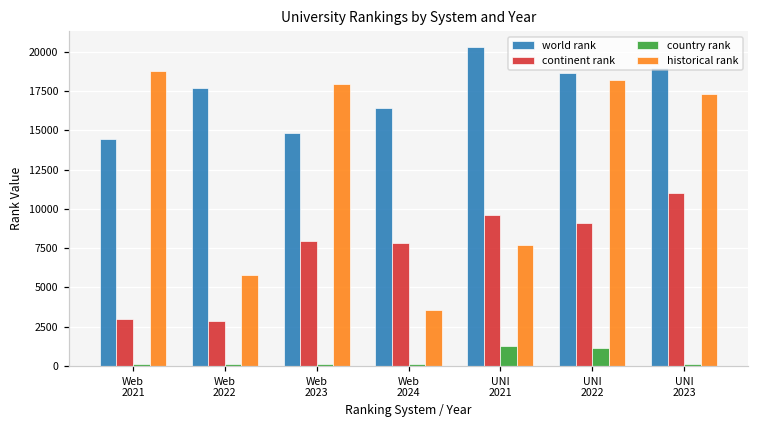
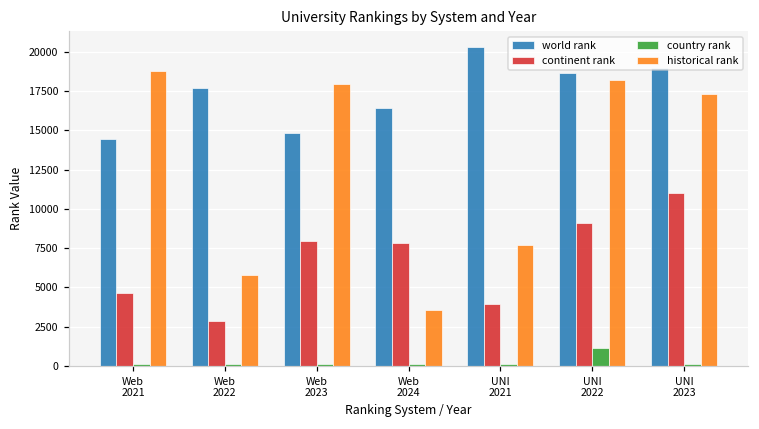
  {
    "world rank": {
      "Web 2021": 14500,
      "Web 2022": 17700,
      "Web 2023": 14800,
      "Web 2024": 16400,
      "UNI 2021": 20300,
      "UNI 2022": 18700
    },
    "continent rank": {
-     "Web 2021": 3000,
+     "Web 2021": 4600,
      "Web 2022": 2900,
      "Web 2023": 7900,
      "Web 2024": 7800,
-     "UNI 2021": 9600,
+     "UNI 2021": 4000,
      "UNI 2022": 9100,
      "UNI 2023": 11000
    },
    "country rank": {
-     "UNI 2021": 1300,
+     "UNI 2021": 100,
      "UNI 2022": 1100
    },
    "historical rank": {
      "Web 2021": 18800,
      "Web 2022": 5800,
      "Web 2023": 18000,
      "Web 2024": 3500,
      "UNI 2021": 7700,
      "UNI 2022": 18200,
      "UNI 2023": 17300
    }
  }
